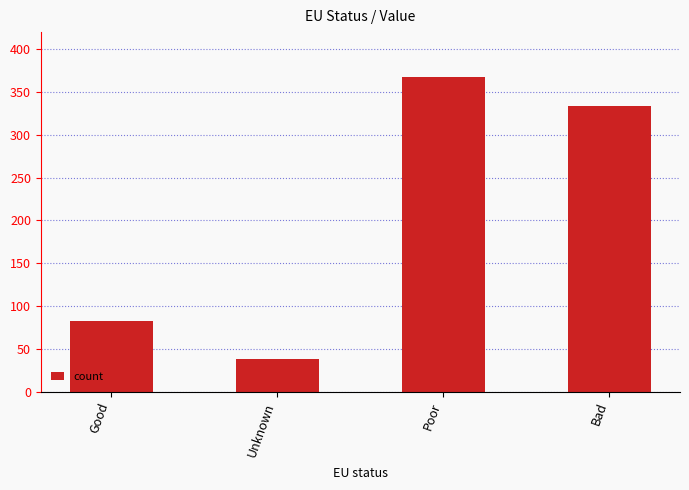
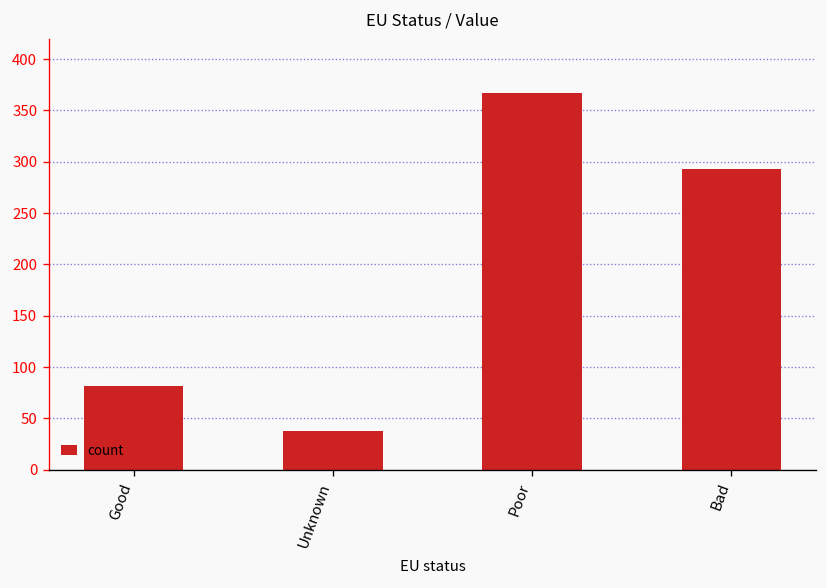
  {
    "Good": 80,
    "Unknown": 40,
    "Poor": 370,
-   "Bad": 330
+   "Bad": 290
  }
